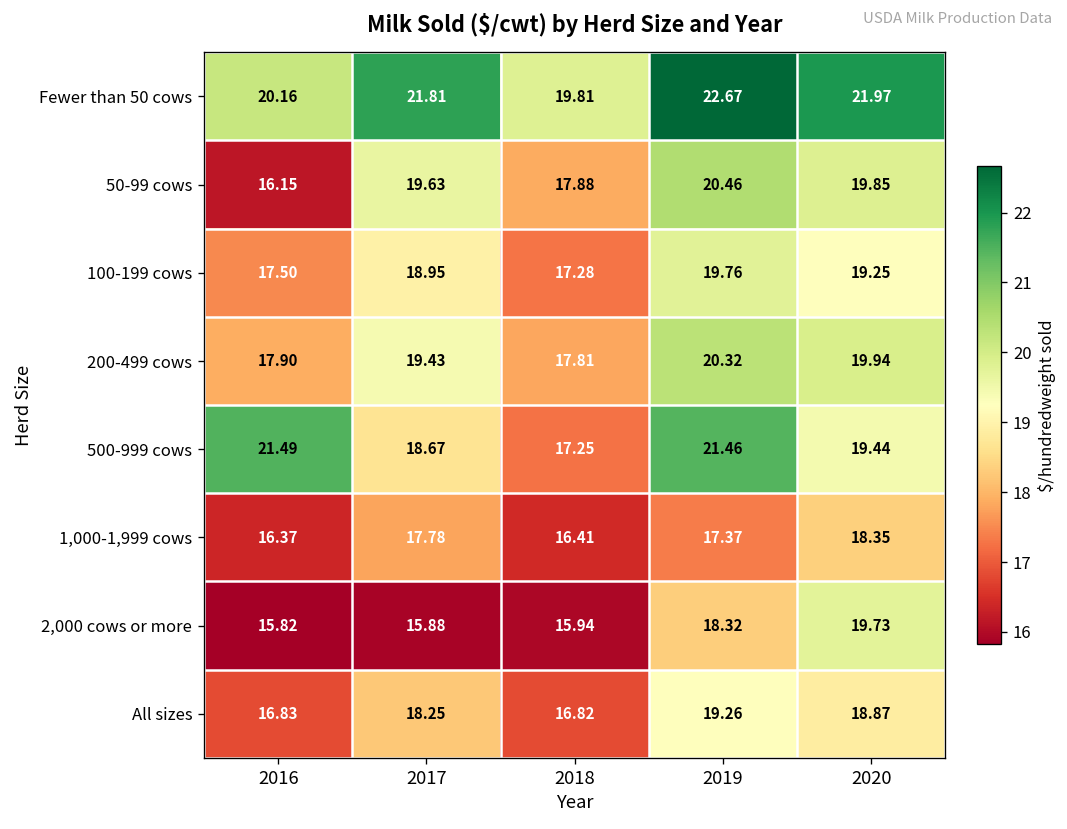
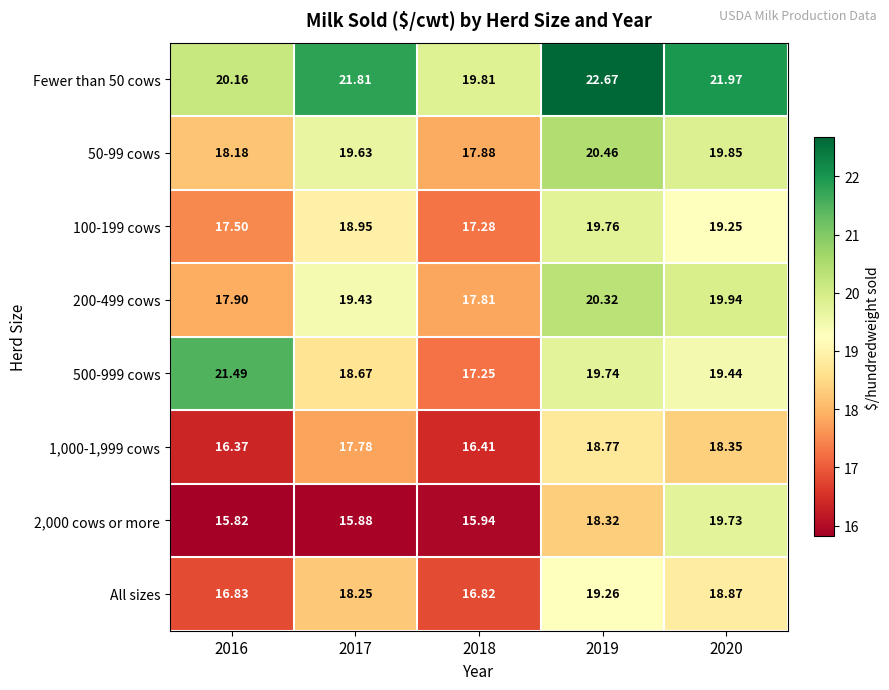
  {
    "Fewer than 50 cows": {
      "2016": 20.16,
      "2017": 21.81,
      "2018": 19.81,
      "2019": 22.67,
      "2020": 21.97
    },
    "50-99 cows": {
-     "2016": 16.15,
+     "2016": 18.18,
      "2017": 19.63,
      "2018": 17.88,
      "2019": 20.46,
      "2020": 19.85
    },
    "100-199 cows": {
      "2016": 17.50,
      "2017": 18.95,
      "2018": 17.28,
      "2019": 19.76,
      "2020": 19.25
    },
    "200-499 cows": {
      "2016": 17.90,
      "2017": 19.43,
      "2018": 17.81,
      "2019": 20.32,
      "2020": 19.94
    },
    "500-999 cows": {
      "2016": 21.49,
      "2017": 18.67,
      "2018": 17.25,
-     "2019": 21.46,
+     "2019": 19.74,
      "2020": 19.44
    },
    "1,000-1,999 cows": {
      "2016": 16.37,
      "2017": 17.78,
      "2018": 16.41,
-     "2019": 17.37,
+     "2019": 18.77,
      "2020": 18.35
    },
    "2,000 cows or more": {
      "2016": 15.82,
      "2017": 15.88,
      "2018": 15.94,
      "2019": 18.32,
      "2020": 19.73
    },
    "All sizes": {
      "2016": 16.83,
      "2017": 18.25,
      "2018": 16.82,
      "2019": 19.26,
      "2020": 18.87
    }
  }
